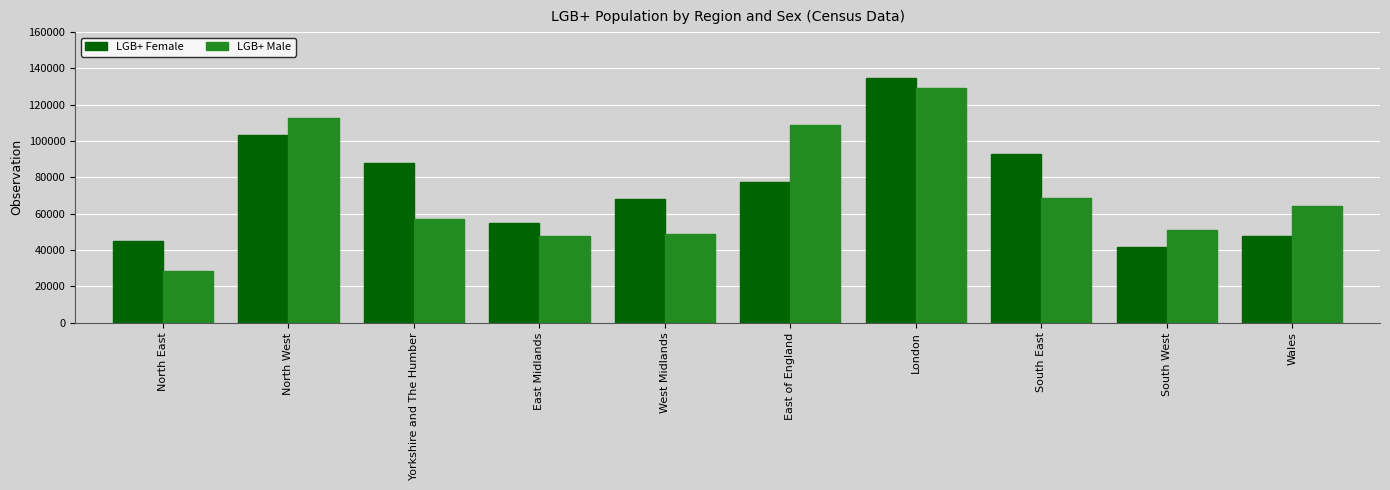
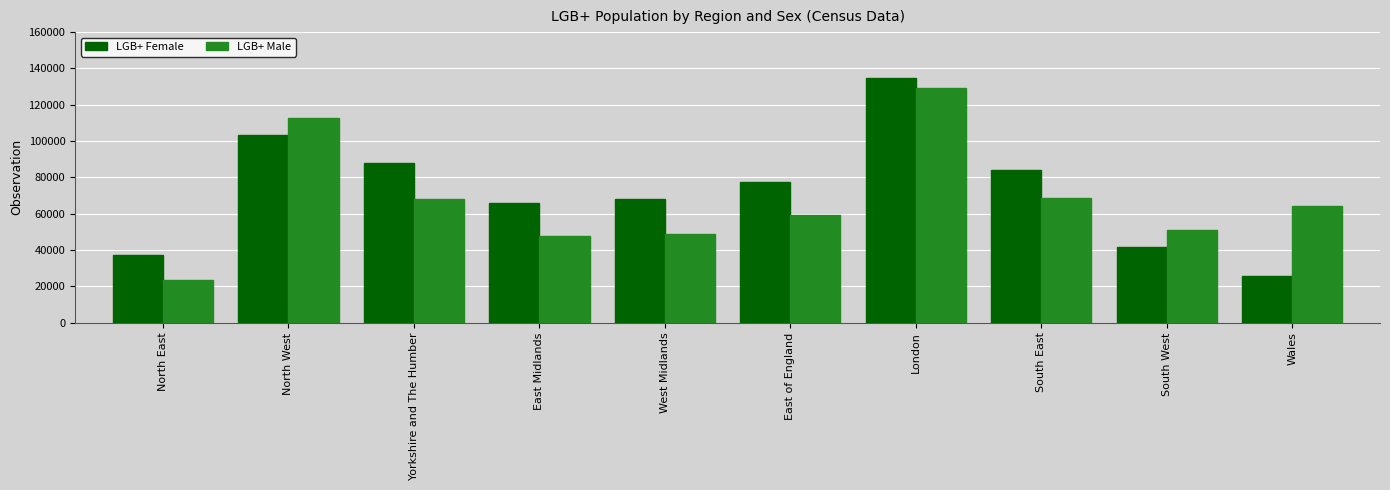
  {
    "LGB+ Female": {
-     "North East": 45000,
+     "North East": 37000,
      "North West": 103000,
      "Yorkshire and The Humber": 88000,
-     "East Midlands": 55000,
+     "East Midlands": 66000,
      "West Midlands": 68000,
      "East of England": 78000,
      "London": 135000,
-     "South East": 93000,
+     "South East": 84000,
      "South West": 42000,
-     "Wales": 48000
+     "Wales": 26000
    },
    "LGB+ Male": {
-     "North East": 28000,
+     "North East": 24000,
      "North West": 113000,
-     "Yorkshire and The Humber": 57000,
+     "Yorkshire and The Humber": 68000,
      "East Midlands": 47000,
      "West Midlands": 49000,
-     "East of England": 109000,
+     "East of England": 59000,
      "London": 129000,
      "South East": 69000,
      "South West": 51000,
      "Wales": 64000
    }
  }
